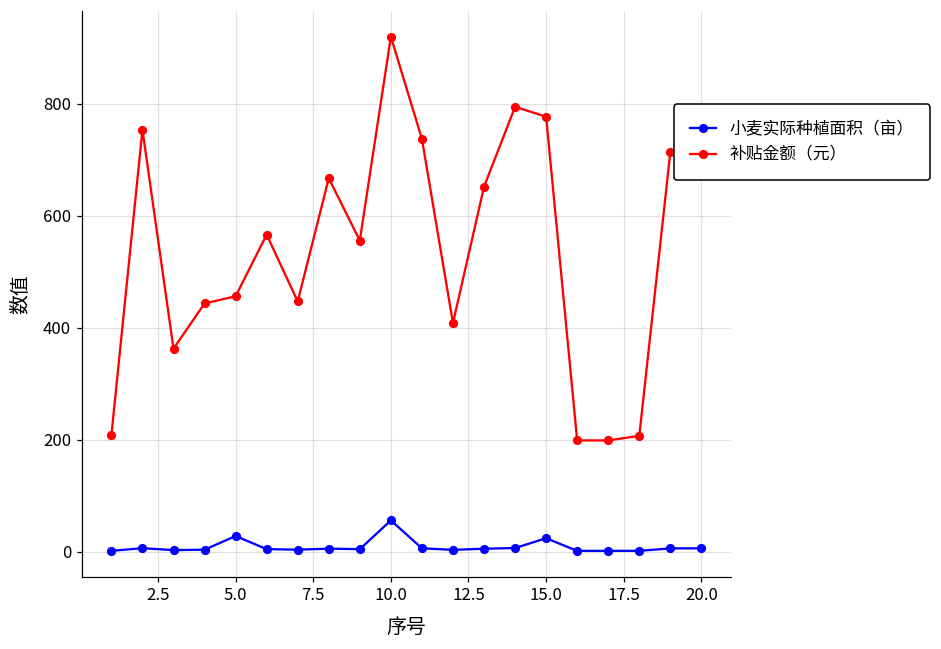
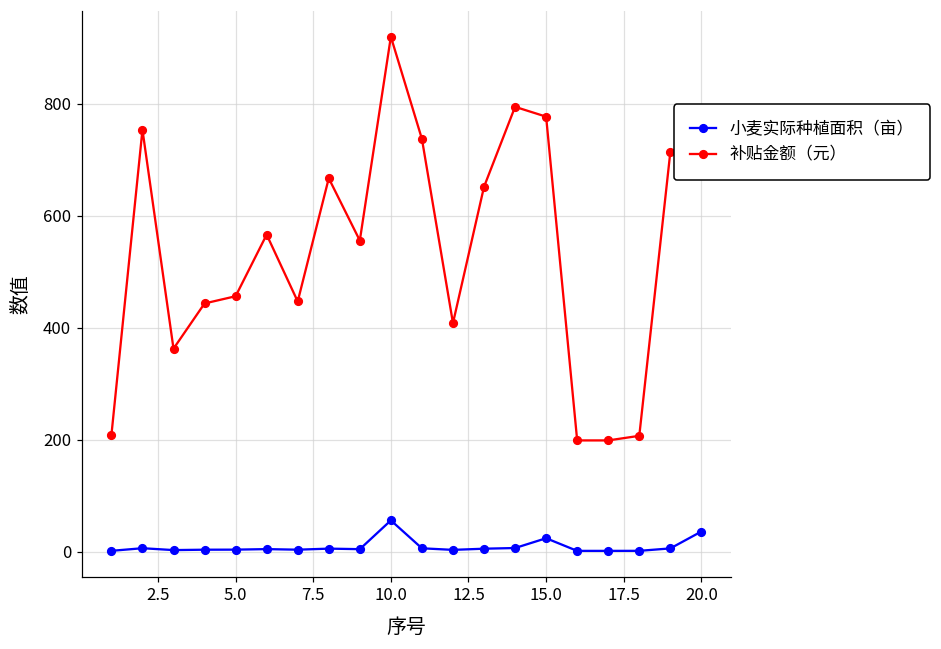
  {
    "小麦实际种植面积（亩）": {
-     "5.0": 30,
+     "5.0": 0,
      "10.0": 60,
      "15.0": 20,
-     "20.0": 10
+     "20.0": 40
    },
    "补贴金额（元）": {
      "5.0": 460,
      "10.0": 920,
      "15.0": 780
    }
  }
